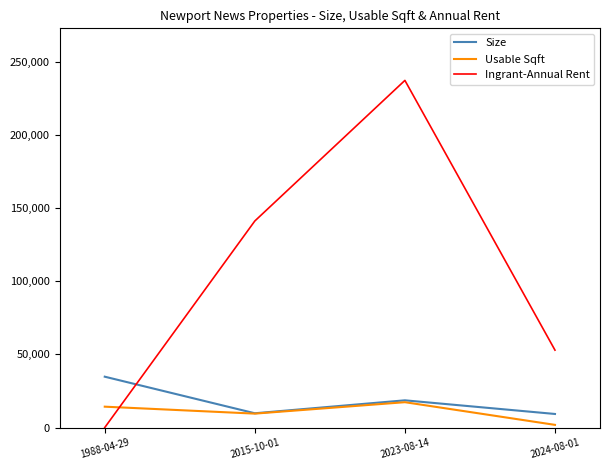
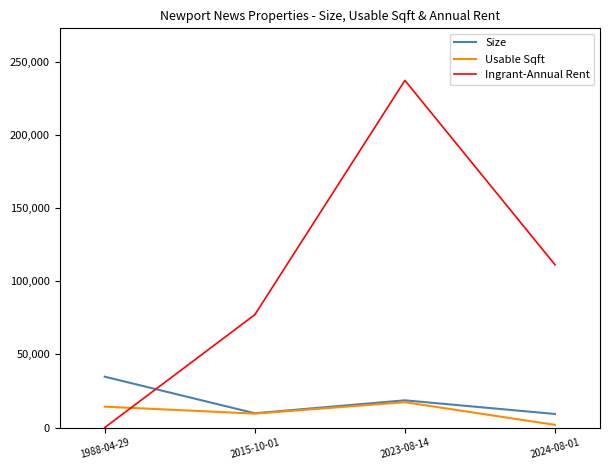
  {
    "Size": {
      "1988-04-29": "35,000",
      "2024-08-01": "9,000"
    },
    "Usable Sqft": {
      "1988-04-29": "14,000",
      "2024-08-01": "2,000"
    },
    "Ingrant-Annual Rent": {
      "1988-04-29": "0",
-     "2015-10-01": "141,000",
+     "2015-10-01": "77,000",
      "2023-08-14": "237,000",
-     "2024-08-01": "53,000"
+     "2024-08-01": "111,000"
    }
  }
